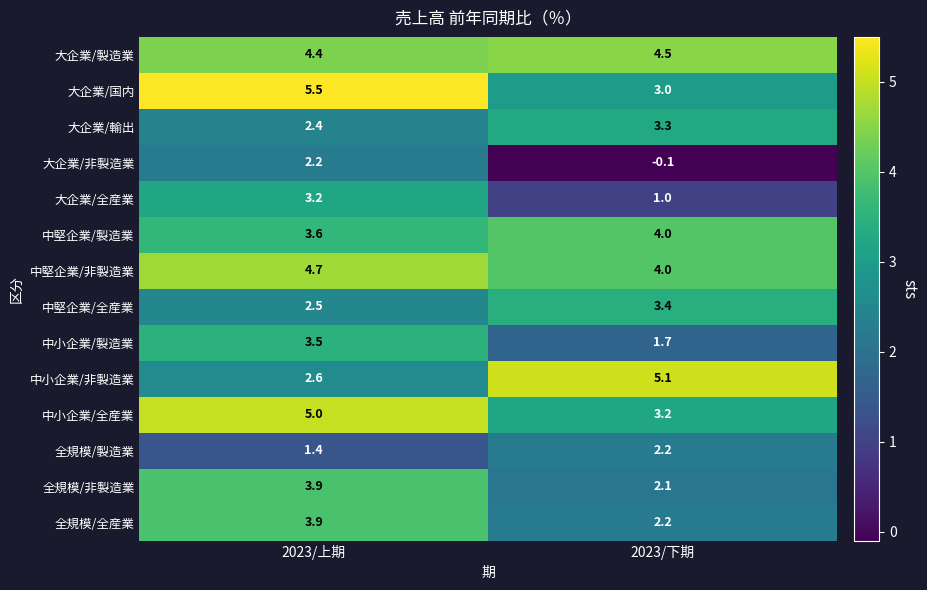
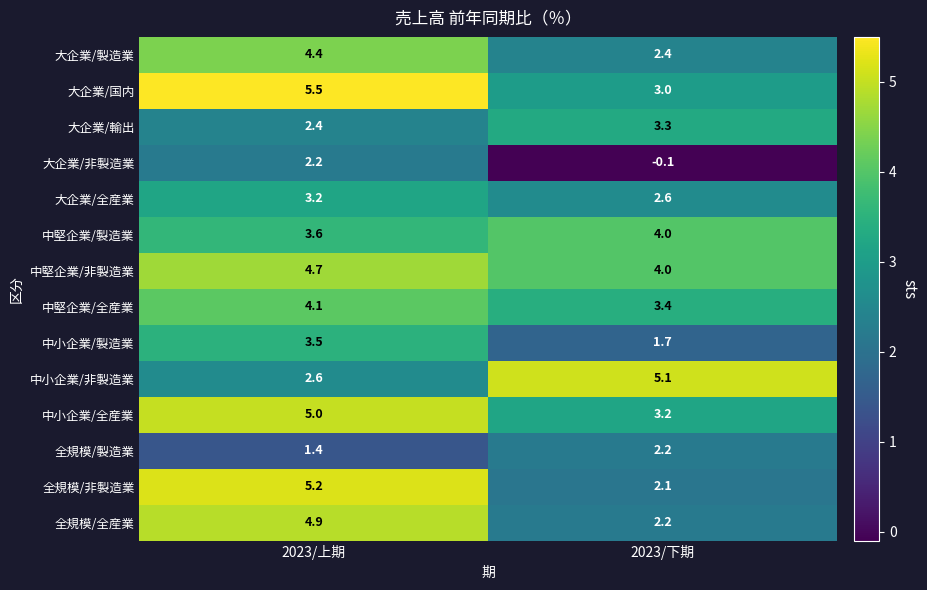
  {
    "大企業/製造業": {
      "2023/上期": 4.4,
-     "2023/下期": 4.5
+     "2023/下期": 2.4
    },
    "大企業/国内": {
      "2023/上期": 5.5,
      "2023/下期": 3.0
    },
    "大企業/輸出": {
      "2023/上期": 2.4,
      "2023/下期": 3.3
    },
    "大企業/非製造業": {
      "2023/上期": 2.2,
      "2023/下期": -0.1
    },
    "大企業/全産業": {
      "2023/上期": 3.2,
-     "2023/下期": 1.0
+     "2023/下期": 2.6
    },
    "中堅企業/製造業": {
      "2023/上期": 3.6,
      "2023/下期": 4.0
    },
    "中堅企業/非製造業": {
      "2023/上期": 4.7,
      "2023/下期": 4.0
    },
    "中堅企業/全産業": {
-     "2023/上期": 2.5,
+     "2023/上期": 4.1,
      "2023/下期": 3.4
    },
    "中小企業/製造業": {
      "2023/上期": 3.5,
      "2023/下期": 1.7
    },
    "中小企業/非製造業": {
      "2023/上期": 2.6,
      "2023/下期": 5.1
    },
    "中小企業/全産業": {
      "2023/上期": 5.0,
      "2023/下期": 3.2
    },
    "全規模/製造業": {
      "2023/上期": 1.4,
      "2023/下期": 2.2
    },
    "全規模/非製造業": {
-     "2023/上期": 3.9,
+     "2023/上期": 5.2,
      "2023/下期": 2.1
    },
    "全規模/全産業": {
-     "2023/上期": 3.9,
+     "2023/上期": 4.9,
      "2023/下期": 2.2
    }
  }
